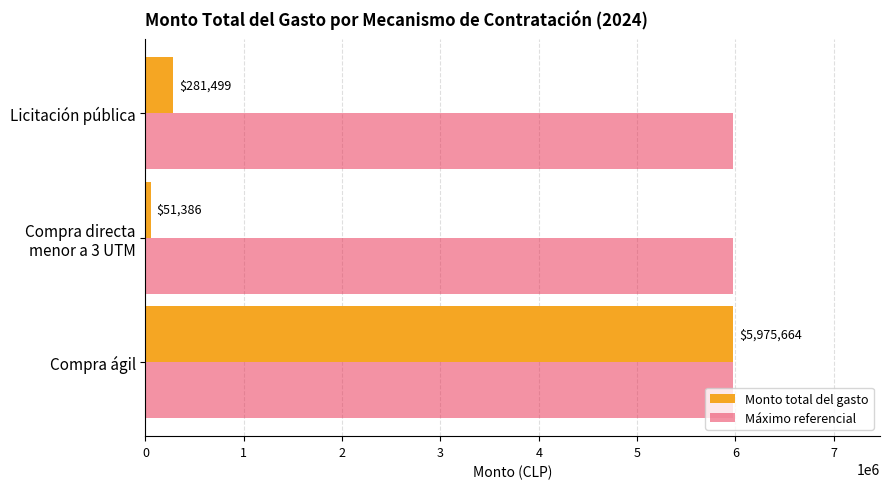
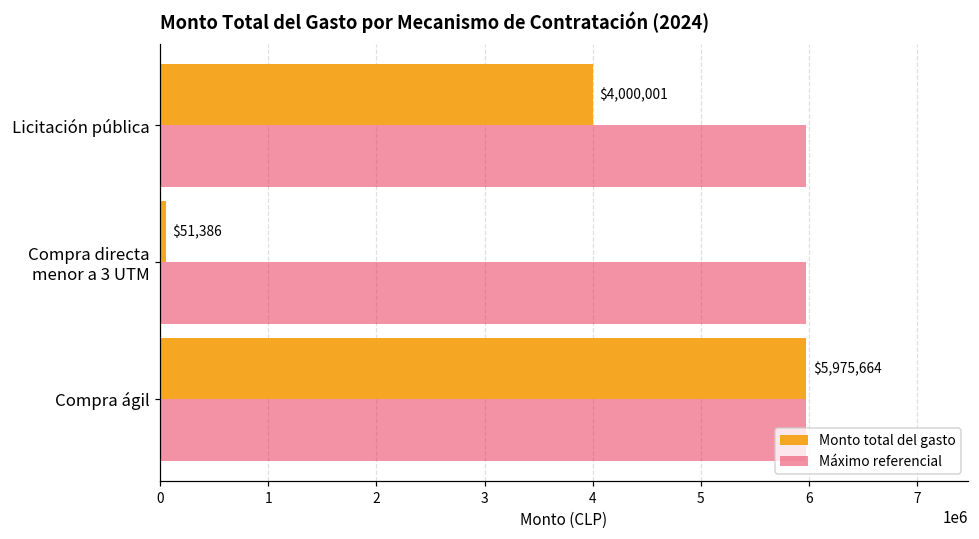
  {
    "Monto total del gasto": {
-     "Licitación pública": "$281,499",
+     "Licitación pública": "$4,000,001",
      "Compra directa menor a 3 UTM": "$51,386",
      "Compra ágil": "$5,975,664"
    },
    "Máximo referencial": {
      "Licitación pública": "6000000",
      "Compra directa menor a 3 UTM": "6000000"
    }
  }
